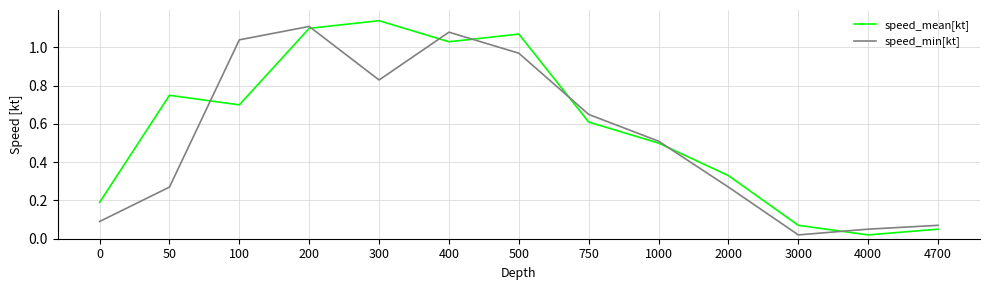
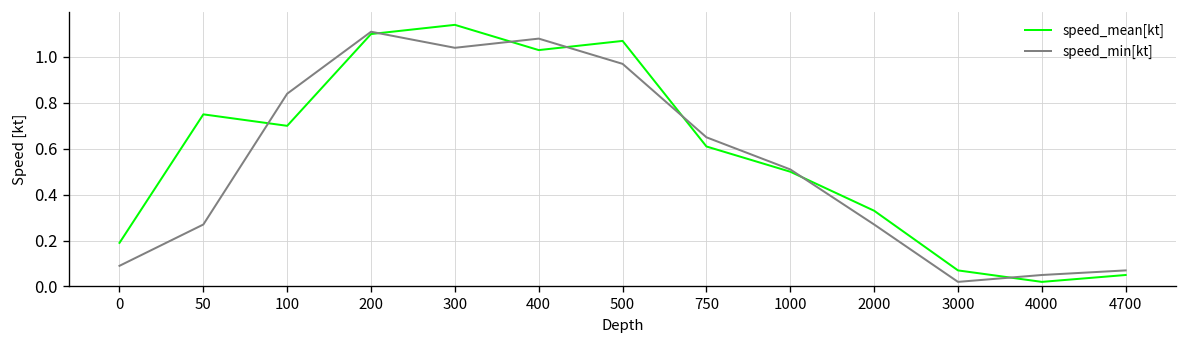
  {
    "speed_mean[kt]": {
      "0": 0.19,
      "50": 0.75,
      "100": 0.70,
      "300": 1.14,
      "400": 1.03,
      "500": 1.07,
      "750": 0.61,
      "2000": 0.33,
      "3000": 0.07,
      "4000": 0.02,
      "4700": 0.05
    },
    "speed_min[kt]": {
      "0": 0.09,
      "50": 0.27,
-     "100": 1.04,
-     "300": 0.83,
+     "100": 0.84,
+     "300": 1.04,
      "400": 1.08,
      "500": 0.97,
      "750": 0.65,
      "2000": 0.27,
      "3000": 0.02,
      "4000": 0.05,
      "4700": 0.07
    }
  }
